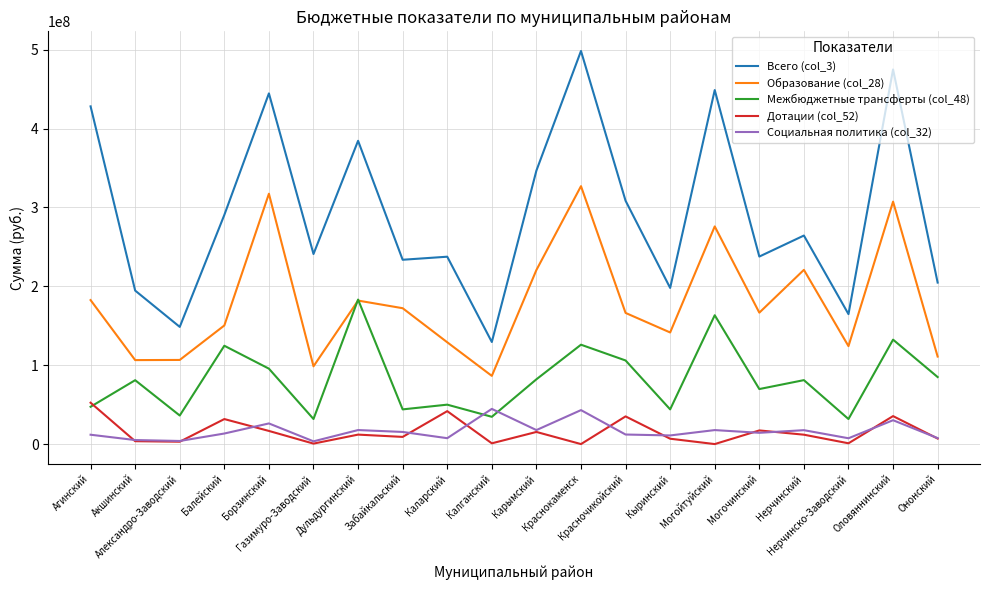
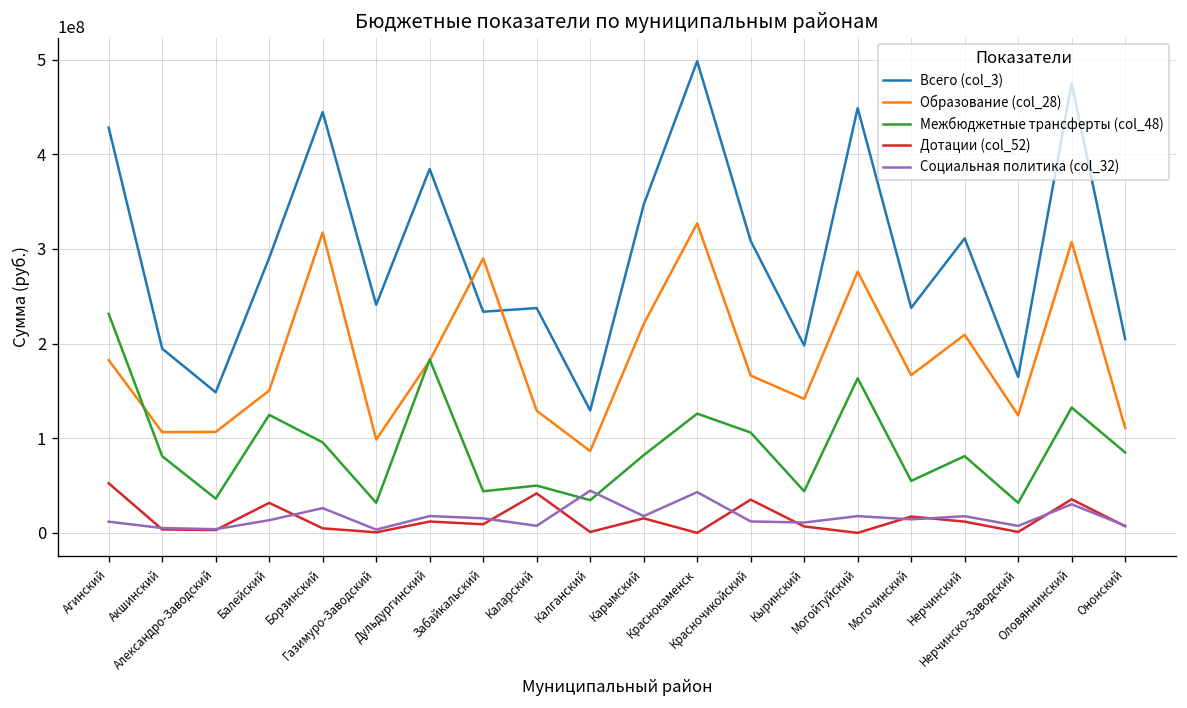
  {
    "Всего (col_3)": {
      "Агинский": 430000000,
      "Акшинский": 190000000,
      "Александро-Заводский": 150000000,
      "Балейский": 290000000,
      "Борзинский": 440000000,
      "Газимуро-Заводский": 240000000,
      "Дульдургинский": 380000000,
      "Забайкальский": 230000000,
      "Каларский": 240000000,
      "Калганский": 130000000,
      "Карымский": 350000000,
      "Краснокаменск": 500000000,
      "Красночикойский": 310000000,
      "Кыринский": 200000000,
      "Могойтуйский": 450000000,
      "Могочинский": 240000000,
-     "Нерчинский": 260000000,
+     "Нерчинский": 310000000,
      "Нерчинско-Заводский": 160000000,
      "Ононский": 200000000
    },
    "Образование (col_28)": {
      "Агинский": 180000000,
      "Акшинский": 110000000,
      "Александро-Заводский": 110000000,
      "Балейский": 150000000,
      "Борзинский": 320000000,
      "Газимуро-Заводский": 100000000,
-     "Забайкальский": 170000000,
+     "Забайкальский": 290000000,
      "Каларский": 130000000,
      "Калганский": 90000000,
      "Карымский": 220000000,
      "Краснокаменск": 330000000,
      "Красночикойский": 170000000,
      "Кыринский": 140000000,
      "Могойтуйский": 280000000,
      "Могочинский": 170000000,
-     "Нерчинский": 220000000,
+     "Нерчинский": 210000000,
      "Нерчинско-Заводский": 120000000,
      "Оловяннинский": 310000000,
      "Ононский": 110000000
    },
    "Межбюджетные трансферты (col_48)": {
-     "Агинский": 50000000,
+     "Агинский": 230000000,
      "Акшинский": 80000000,
      "Александро-Заводский": 40000000,
      "Балейский": 120000000,
      "Борзинский": 100000000,
      "Газимуро-Заводский": 30000000,
      "Забайкальский": 40000000,
      "Каларский": 50000000,
      "Калганский": 30000000,
      "Карымский": 80000000,
      "Краснокаменск": 130000000,
      "Красночикойский": 110000000,
      "Кыринский": 40000000,
      "Могойтуйский": 160000000,
-     "Могочинский": 70000000,
+     "Могочинский": 50000000,
      "Нерчинский": 80000000,
      "Нерчинско-Заводский": 30000000,
      "Оловяннинский": 130000000,
      "Ононский": 80000000
    },
    "Дотации (col_52)": {
      "Агинский": 50000000,
      "Балейский": 30000000,
-     "Борзинский": 20000000,
+     "Борзинский": 0,
      "Дульдургинский": 10000000,
      "Забайкальский": 10000000,
      "Каларский": 40000000,
      "Калганский": 0,
      "Краснокаменск": 0,
      "Красночикойский": 40000000,
      "Кыринский": 10000000,
      "Могойтуйский": 0,
      "Нерчинский": 10000000,
      "Нерчинско-Заводский": 0,
      "Оловяннинский": 40000000
    },
    "Социальная политика (col_32)": {
      "Агинский": 10000000,
      "Балейский": 10000000,
      "Борзинский": 30000000,
      "Дульдургинский": 20000000,
      "Забайкальский": 20000000,
      "Каларский": 10000000,
      "Калганский": 40000000,
      "Краснокаменск": 40000000,
      "Красночикойский": 10000000,
      "Кыринский": 10000000,
      "Могойтуйский": 20000000,
      "Нерчинский": 20000000,
      "Нерчинско-Заводский": 10000000,
      "Оловяннинский": 30000000
    }
  }
